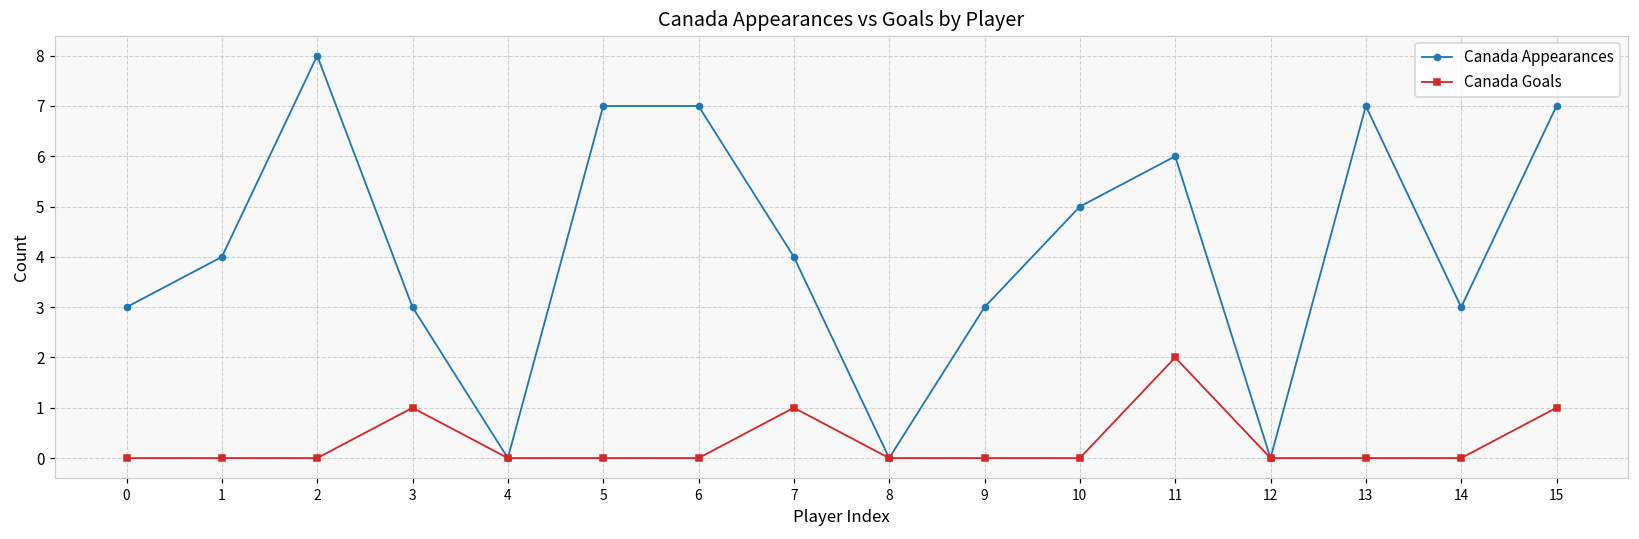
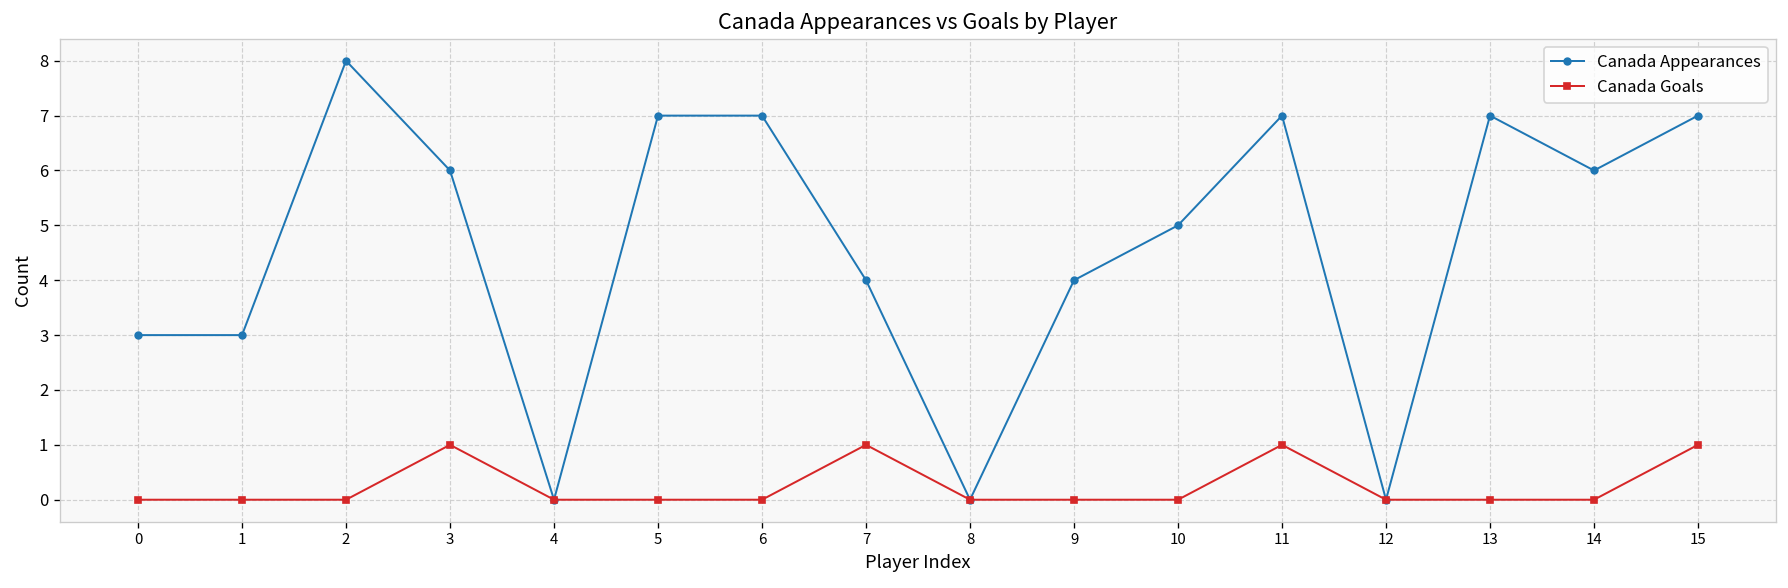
  {
    "Canada Appearances": {
      "0": 3,
-     "1": 4,
+     "1": 3,
      "2": 8,
-     "3": 3,
+     "3": 6,
      "5": 7,
      "6": 7,
      "7": 4,
-     "9": 3,
+     "9": 4,
      "10": 5,
-     "11": 6,
+     "11": 7,
      "13": 7,
-     "14": 3,
+     "14": 6,
      "15": 7
    },
    "Canada Goals": {
      "0": 0,
      "1": 0,
      "2": 0,
      "3": 1,
      "5": 0,
      "6": 0,
      "7": 1,
      "9": 0,
      "10": 0,
-     "11": 2,
+     "11": 1,
      "13": 0,
      "14": 0,
      "15": 1
    }
  }
